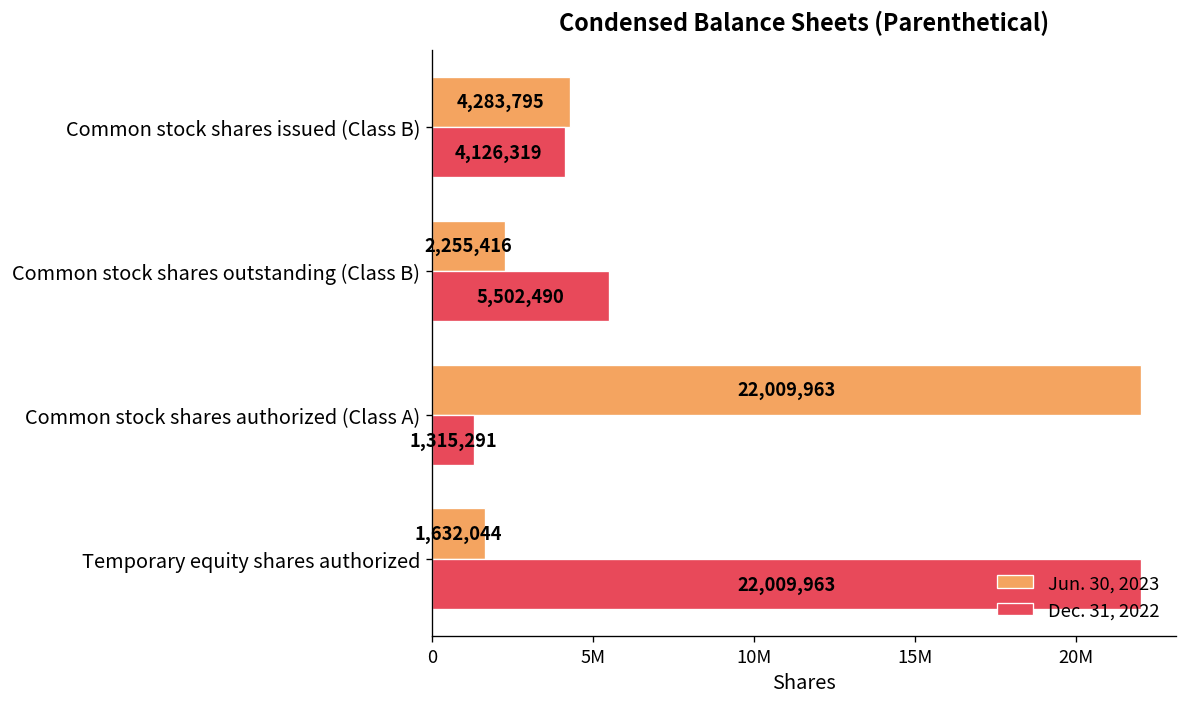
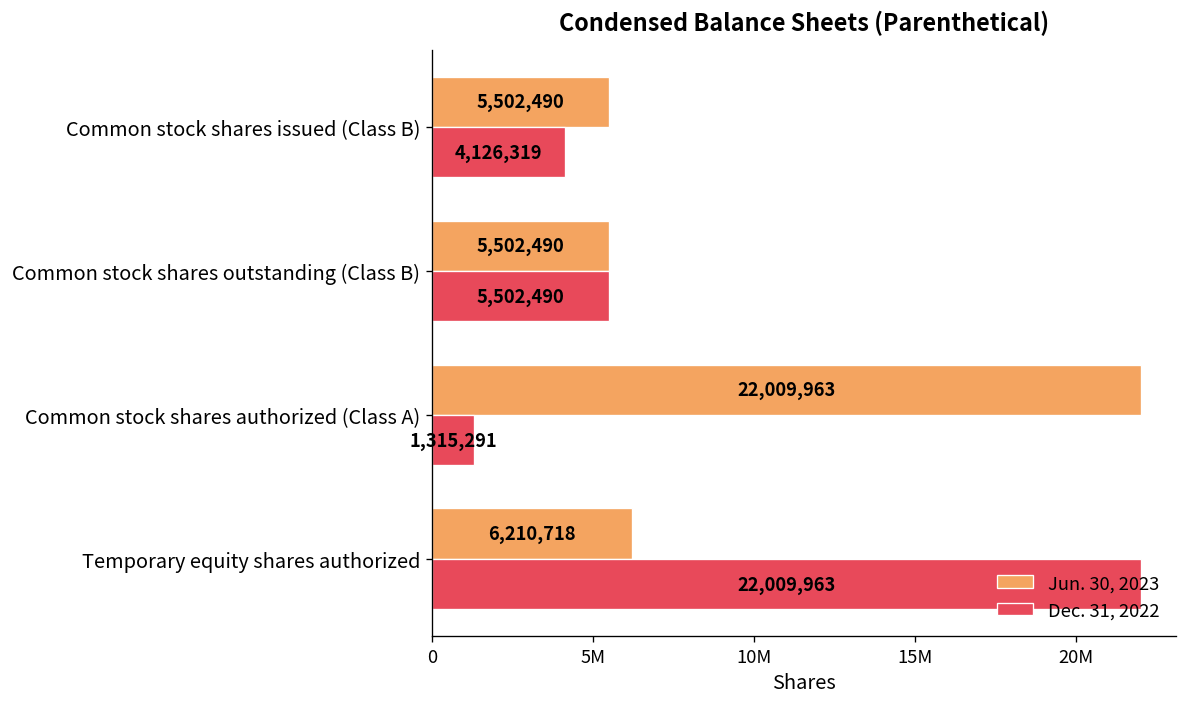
  {
    "Jun. 30, 2023": {
-     "Common stock shares issued (Class B)": "4,283,795",
-     "Common stock shares outstanding (Class B)": "2,255,416",
+     "Common stock shares issued (Class B)": "5,502,490",
+     "Common stock shares outstanding (Class B)": "5,502,490",
      "Common stock shares authorized (Class A)": "22,009,963",
-     "Temporary equity shares authorized": "1,632,044"
+     "Temporary equity shares authorized": "6,210,718"
    },
    "Dec. 31, 2022": {
      "Common stock shares issued (Class B)": "4,126,319",
      "Common stock shares outstanding (Class B)": "5,502,490",
      "Common stock shares authorized (Class A)": "1,315,291",
      "Temporary equity shares authorized": "22,009,963"
    }
  }
